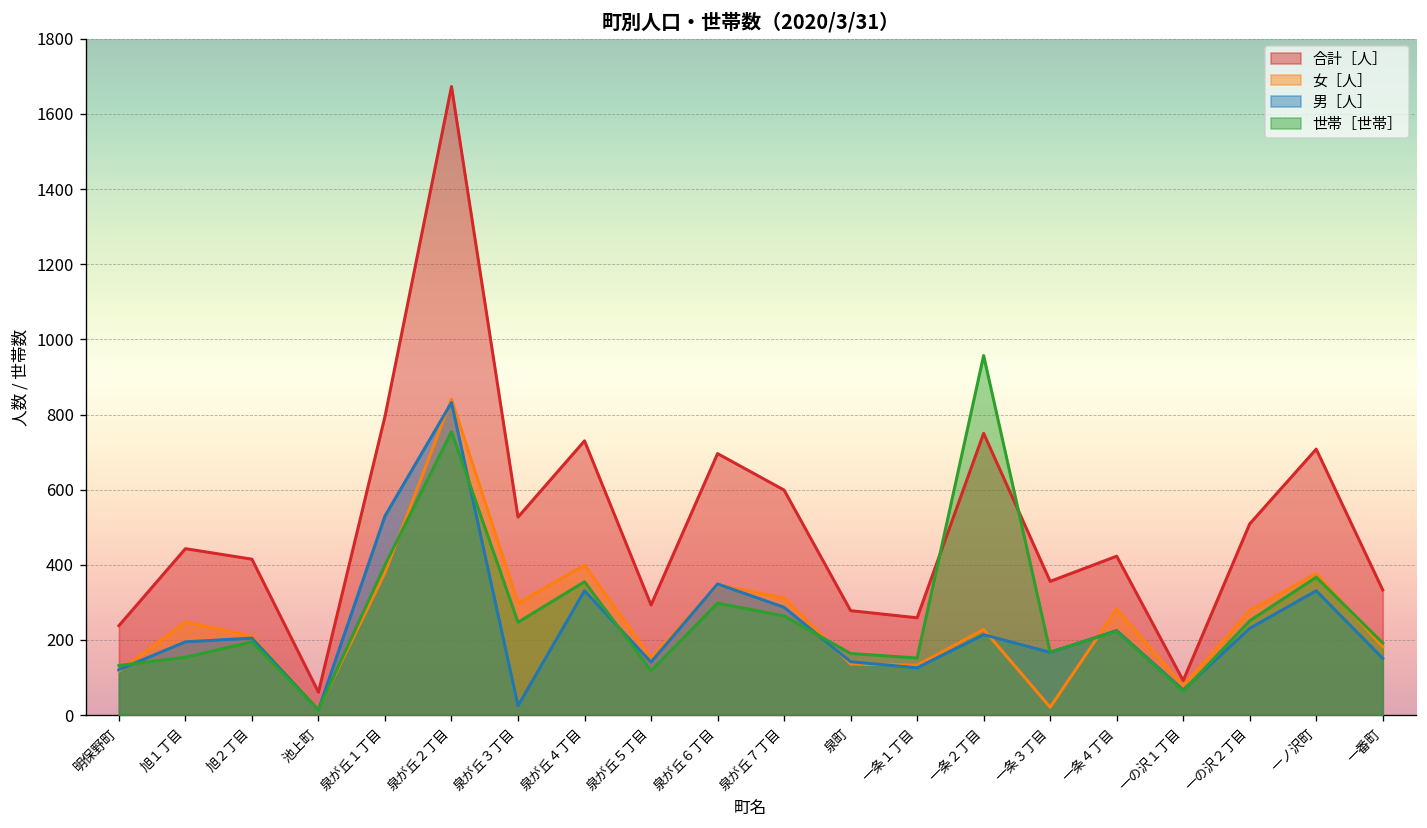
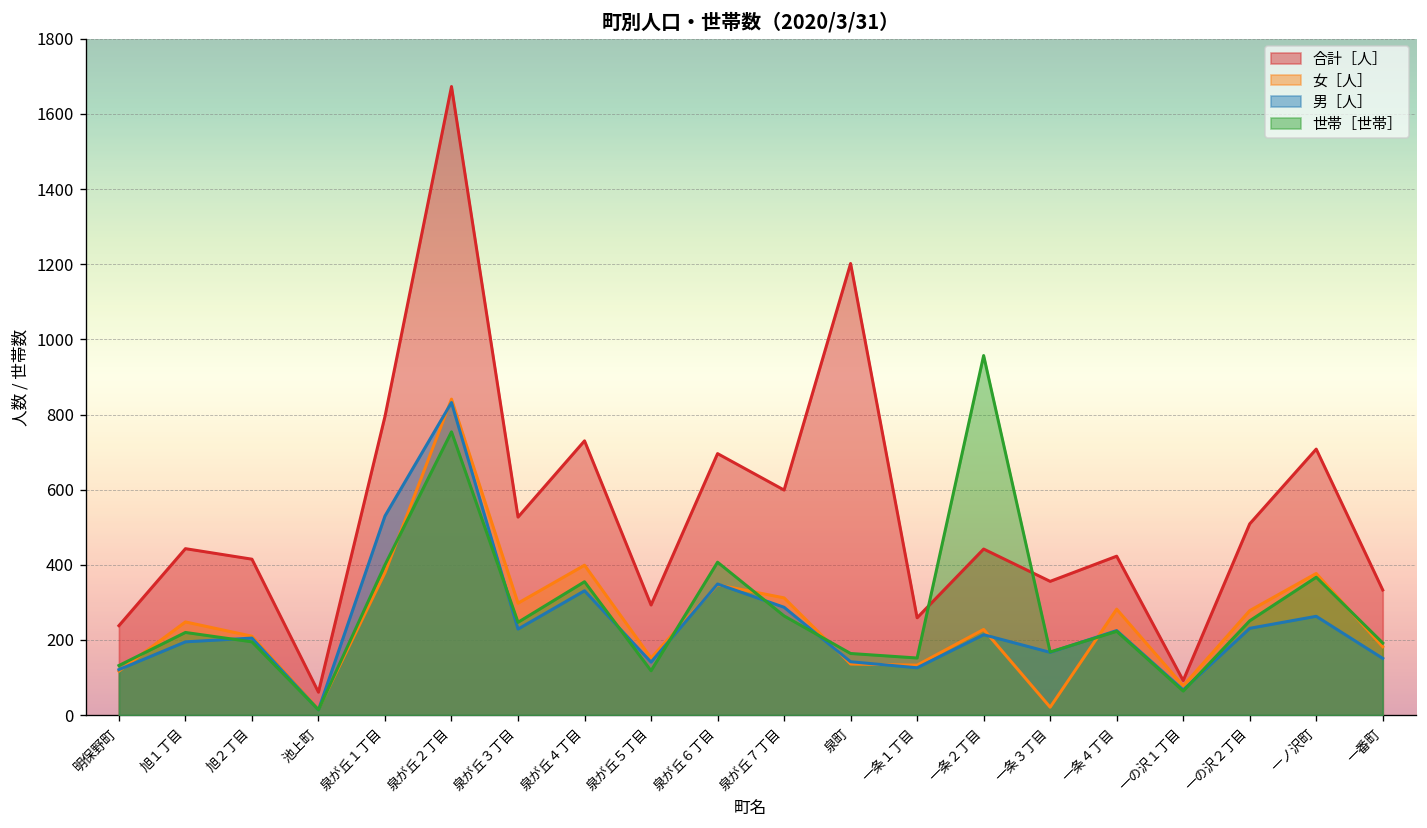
  {
    "合計［人］": {
      "明保野町": 240,
      "旭１丁目": 440,
      "旭２丁目": 420,
      "池上町": 60,
      "泉が丘１丁目": 800,
      "泉が丘２丁目": 1670,
      "泉が丘３丁目": 530,
      "泉が丘４丁目": 730,
      "泉が丘５丁目": 290,
      "泉が丘６丁目": 700,
      "泉が丘７丁目": 600,
-     "泉町": 280,
+     "泉町": 1200,
      "一条１丁目": 260,
-     "一条２丁目": 750,
+     "一条２丁目": 440,
      "一条３丁目": 360,
      "一条４丁目": 420,
      "一の沢１丁目": 90,
      "一の沢２丁目": 510,
      "一ノ沢町": 710,
      "一番町": 330
    },
    "女［人］": {
      "旭１丁目": 250,
      "泉が丘１丁目": 380,
      "泉が丘２丁目": 840,
      "泉が丘３丁目": 300,
      "泉が丘４丁目": 400,
      "泉が丘５丁目": 150,
      "泉が丘７丁目": 310,
      "一条２丁目": 230,
      "一条３丁目": 20,
      "一条４丁目": 280,
      "一の沢１丁目": 80,
      "一の沢２丁目": 280,
      "一ノ沢町": 380,
      "一番町": 180
    },
    "男［人］": {
      "旭１丁目": 200,
      "泉が丘１丁目": 530,
      "泉が丘２丁目": 830,
-     "泉が丘３丁目": 30,
+     "泉が丘３丁目": 230,
      "泉が丘４丁目": 330,
      "泉が丘５丁目": 140,
      "泉が丘７丁目": 290,
      "一条２丁目": 210,
      "一の沢２丁目": 230,
-     "一ノ沢町": 330,
+     "一ノ沢町": 260,
      "一番町": 150
    },
    "世帯［世帯］": {
      "明保野町": 130,
-     "旭１丁目": 150,
+     "旭１丁目": 220,
      "旭２丁目": 200,
      "泉が丘１丁目": 400,
      "泉が丘２丁目": 750,
      "泉が丘３丁目": 250,
      "泉が丘４丁目": 360,
      "泉が丘５丁目": 120,
-     "泉が丘６丁目": 300,
+     "泉が丘６丁目": 410,
      "泉が丘７丁目": 260,
      "泉町": 160,
      "一条１丁目": 150,
      "一条２丁目": 960,
      "一の沢２丁目": 250,
      "一ノ沢町": 370,
      "一番町": 190
    }
  }
